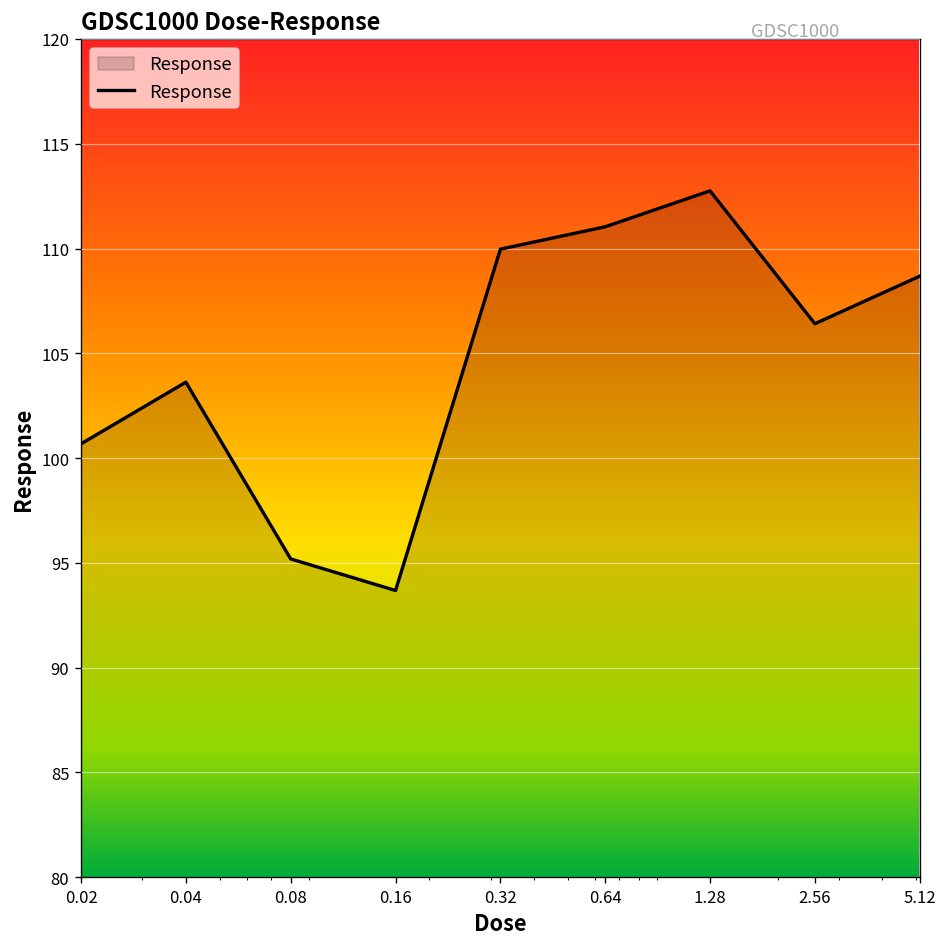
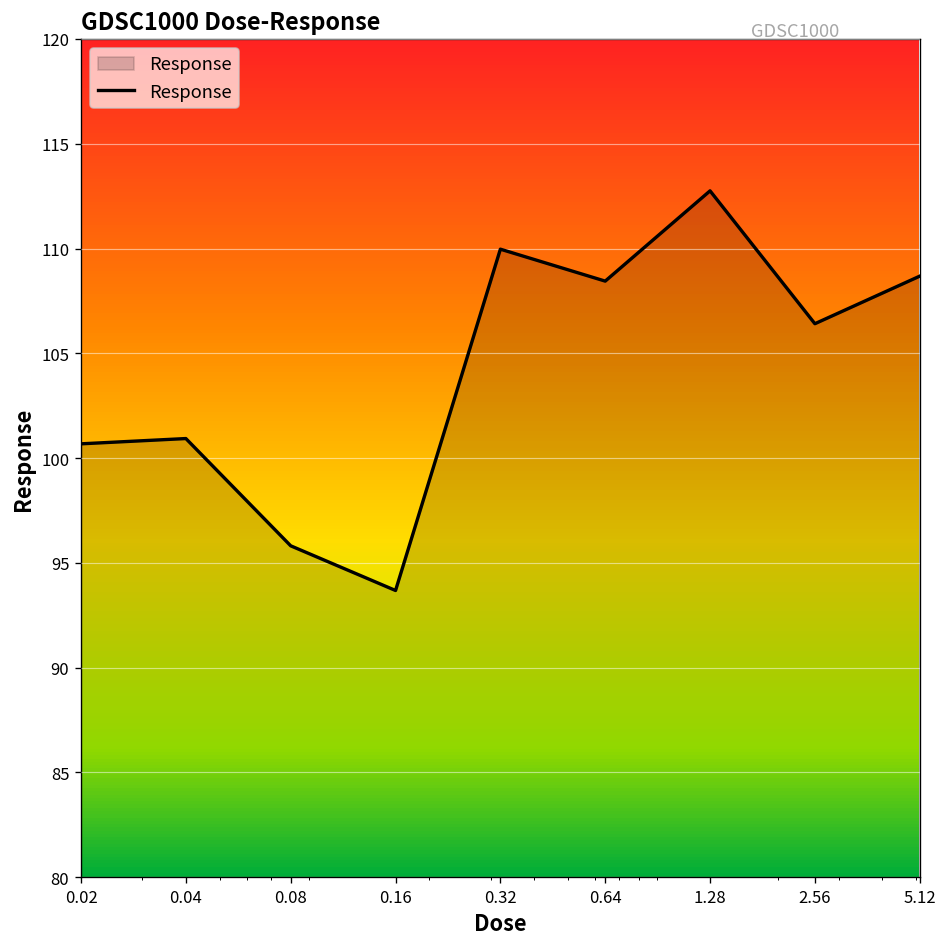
  {
    "0.02": 100.7,
-   "0.04": 103.6,
-   "0.08": 95.2,
+   "0.04": 100.9,
+   "0.08": 95.8,
    "0.16": 93.7,
    "0.32": 110.0,
-   "0.64": 111.0,
+   "0.64": 108.4,
    "1.28": 112.8,
    "2.56": 106.4,
    "5.12": 108.7
  }
